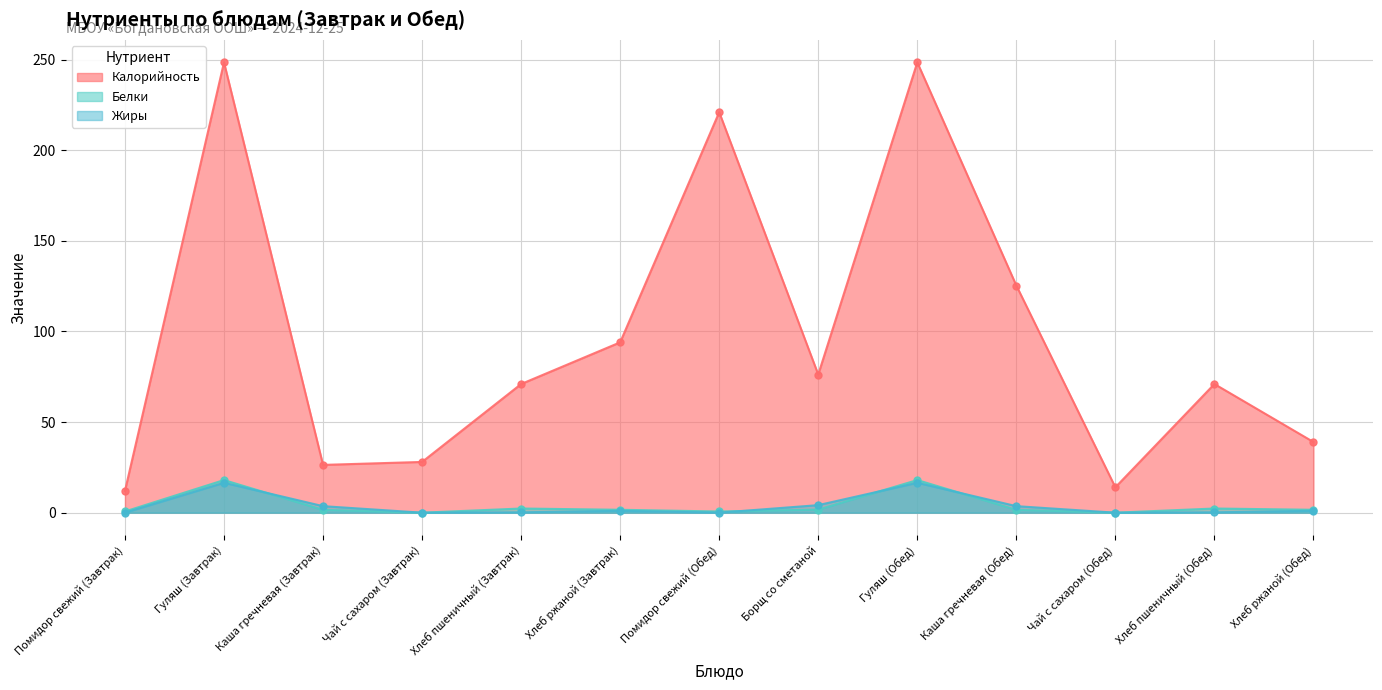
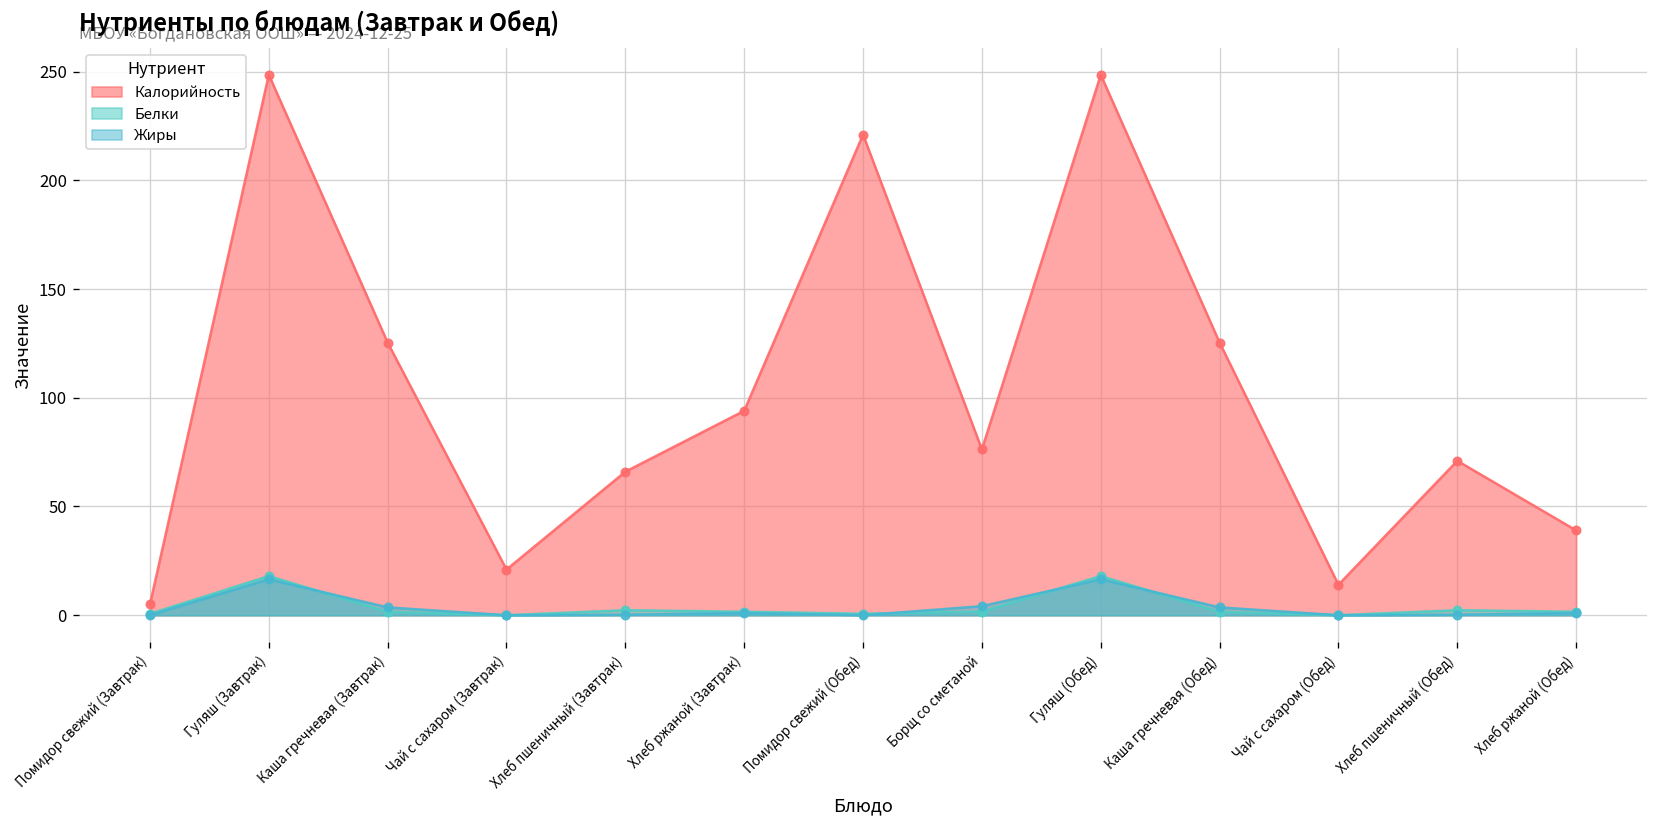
  {
    "Калорийность": {
-     "Помидор свежий (Завтрак)": 12,
+     "Помидор свежий (Завтрак)": 5,
      "Гуляш (Завтрак)": 249,
-     "Каша гречневая (Завтрак)": 26,
-     "Чай с сахаром (Завтрак)": 28,
-     "Хлеб пшеничный (Завтрак)": 71,
+     "Каша гречневая (Завтрак)": 125,
+     "Чай с сахаром (Завтрак)": 21,
+     "Хлеб пшеничный (Завтрак)": 66,
      "Хлеб ржаной (Завтрак)": 94,
      "Помидор свежий (Обед)": 221,
      "Борщ со сметаной": 76,
      "Гуляш (Обед)": 249,
      "Каша гречневая (Обед)": 125,
      "Чай с сахаром (Обед)": 14,
      "Хлеб пшеничный (Обед)": 71,
      "Хлеб ржаной (Обед)": 39
    }
  }
